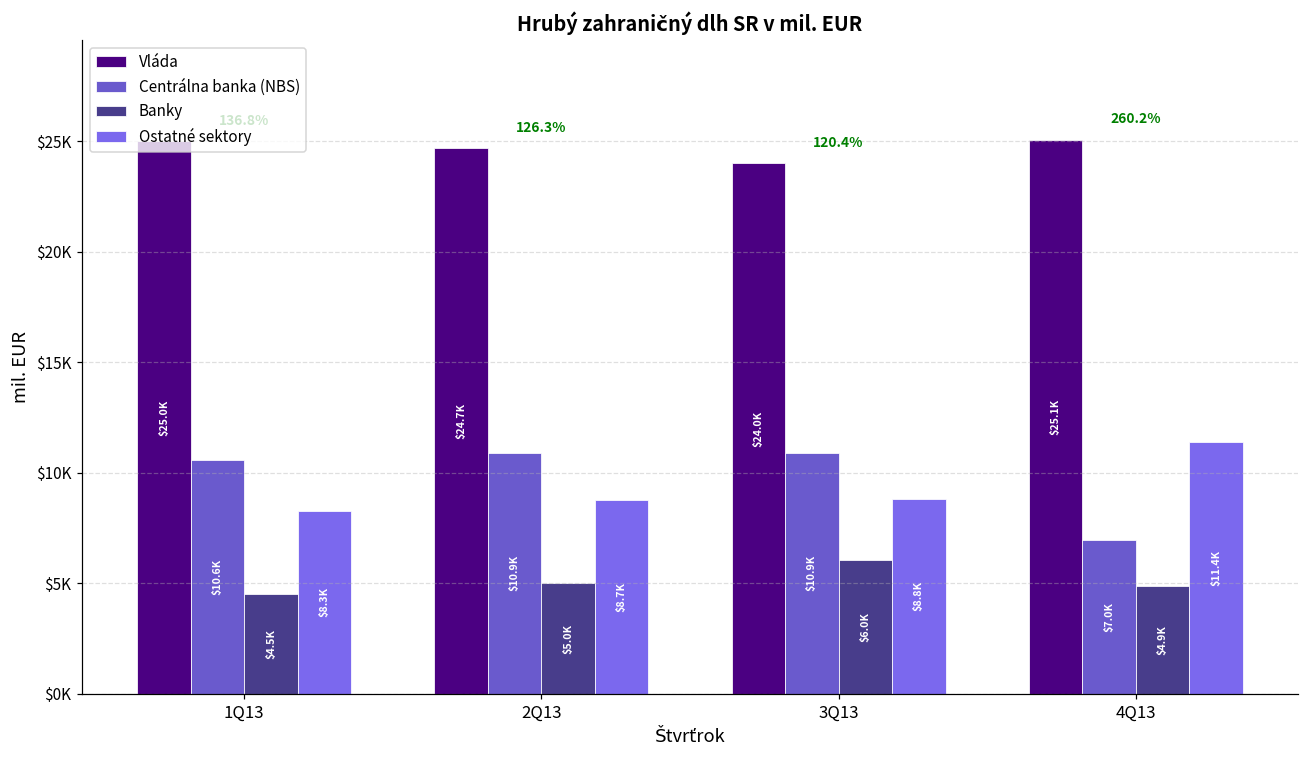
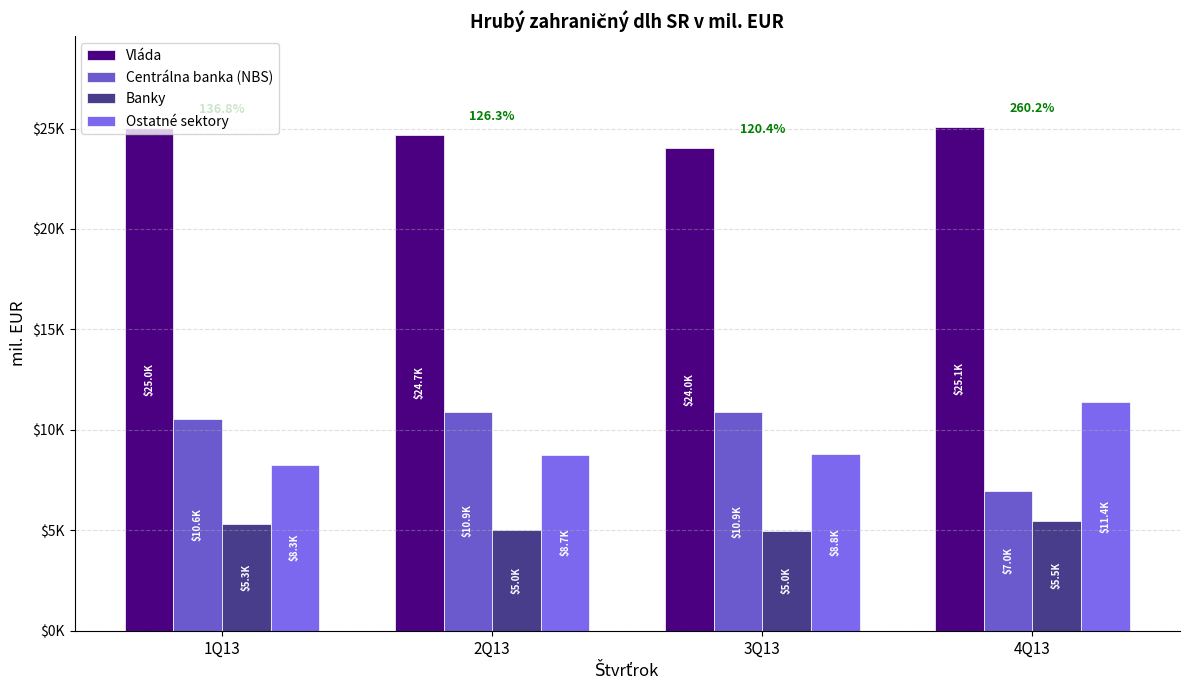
  {
    "Vláda": {
      "2Q13": "$24.7K",
      "3Q13": "$24.0K",
      "4Q13": "$25.1K"
    },
    "Banky": {
-     "1Q13": "$4.5K",
+     "1Q13": "$5.3K",
      "2Q13": "$5.0K",
-     "3Q13": "$6.0K",
-     "4Q13": "$4.9K"
+     "3Q13": "$5.0K",
+     "4Q13": "$5.5K"
    }
  }
